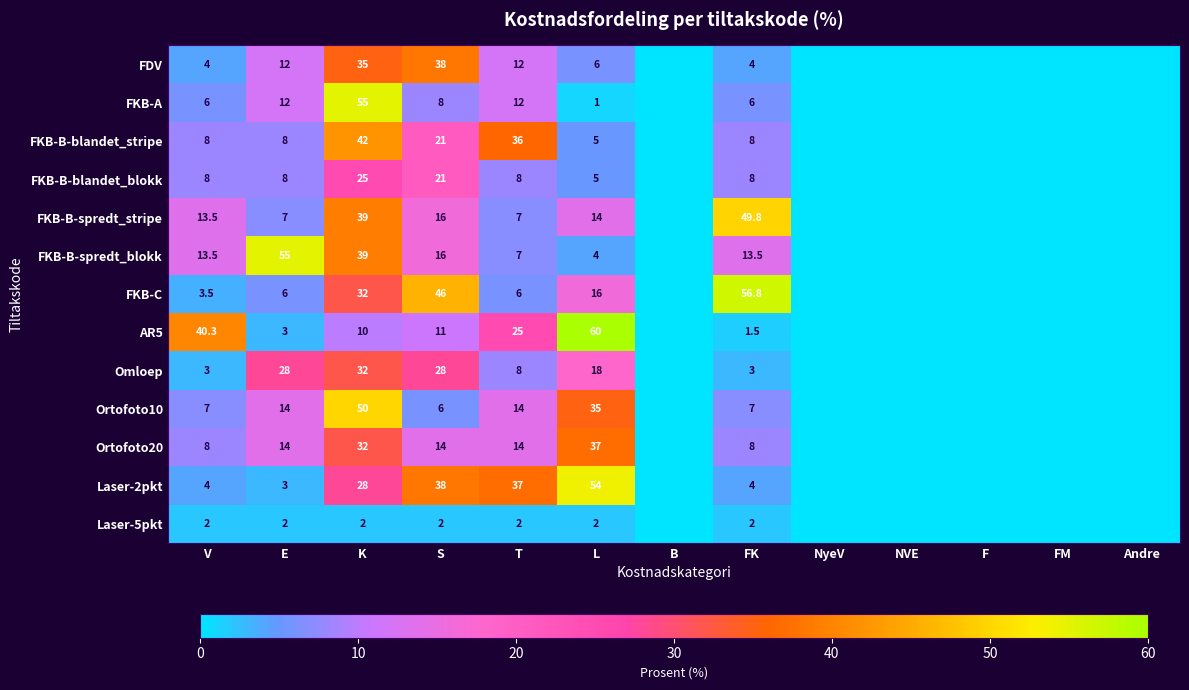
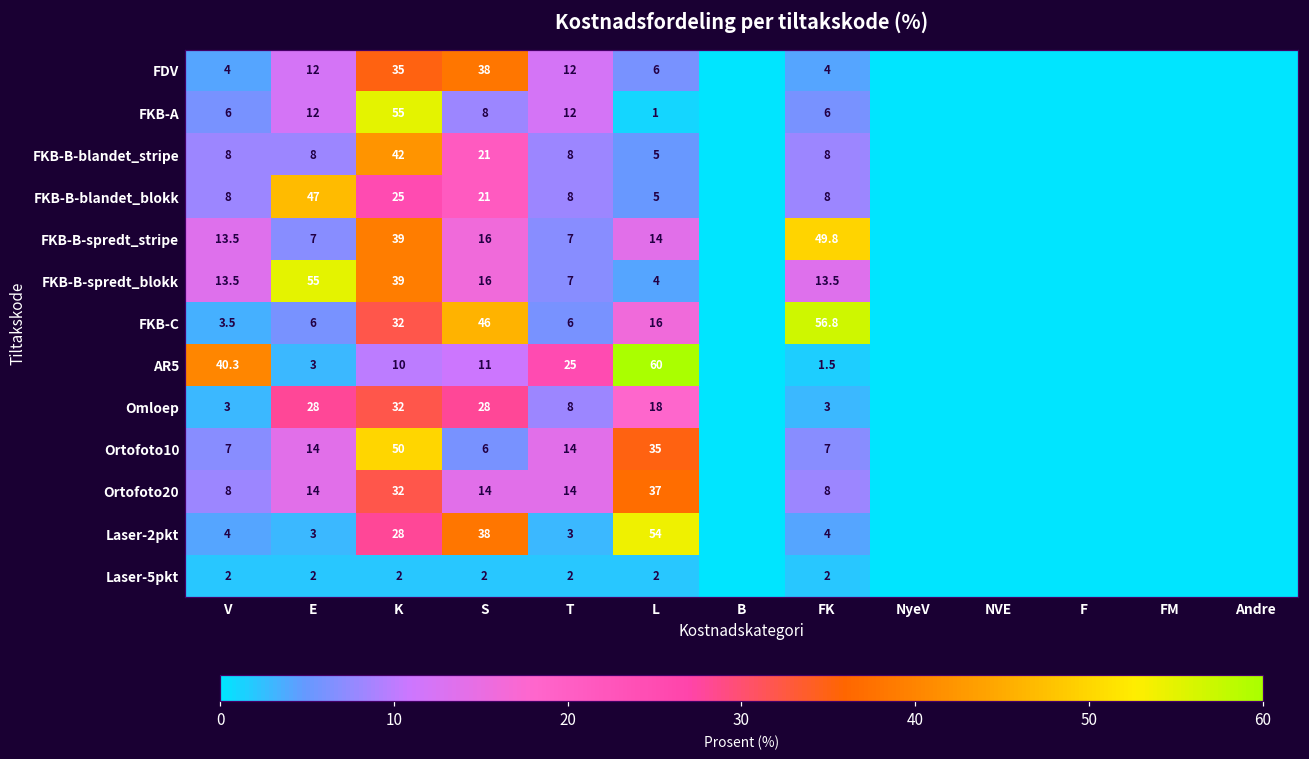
  {
    "FDV": {
      "V": 4,
      "E": 12,
      "K": 35,
      "S": 38,
      "T": 12,
      "L": 6,
      "FK": 4
    },
    "FKB-A": {
      "V": 6,
      "E": 12,
      "K": 55,
      "S": 8,
      "T": 12,
      "L": 1,
      "FK": 6
    },
    "FKB-B-blandet_stripe": {
      "V": 8,
      "E": 8,
      "K": 42,
      "S": 21,
-     "T": 36,
+     "T": 8,
      "L": 5,
      "FK": 8
    },
    "FKB-B-blandet_blokk": {
      "V": 8,
-     "E": 8,
+     "E": 47,
      "K": 25,
      "S": 21,
      "T": 8,
      "L": 5,
      "FK": 8
    },
    "FKB-B-spredt_stripe": {
      "V": 13.5,
      "E": 7,
      "K": 39,
      "S": 16,
      "T": 7,
      "L": 14,
      "FK": 49.8
    },
    "FKB-B-spredt_blokk": {
      "V": 13.5,
      "E": 55,
      "K": 39,
      "S": 16,
      "T": 7,
      "L": 4,
      "FK": 13.5
    },
    "FKB-C": {
      "V": 3.5,
      "E": 6,
      "K": 32,
      "S": 46,
      "T": 6,
      "L": 16,
      "FK": 56.8
    },
    "AR5": {
      "V": 40.3,
      "E": 3,
      "K": 10,
      "S": 11,
      "T": 25,
      "L": 60,
      "FK": 1.5
    },
    "Omloep": {
      "V": 3,
      "E": 28,
      "K": 32,
      "S": 28,
      "T": 8,
      "L": 18,
      "FK": 3
    },
    "Ortofoto10": {
      "V": 7,
      "E": 14,
      "K": 50,
      "S": 6,
      "T": 14,
      "L": 35,
      "FK": 7
    },
    "Ortofoto20": {
      "V": 8,
      "E": 14,
      "K": 32,
      "S": 14,
      "T": 14,
      "L": 37,
      "FK": 8
    },
    "Laser-2pkt": {
      "V": 4,
      "E": 3,
      "K": 28,
      "S": 38,
-     "T": 37,
+     "T": 3,
      "L": 54,
      "FK": 4
    },
    "Laser-5pkt": {
      "V": 2,
      "E": 2,
      "K": 2,
      "S": 2,
      "T": 2,
      "L": 2,
      "FK": 2
    }
  }
